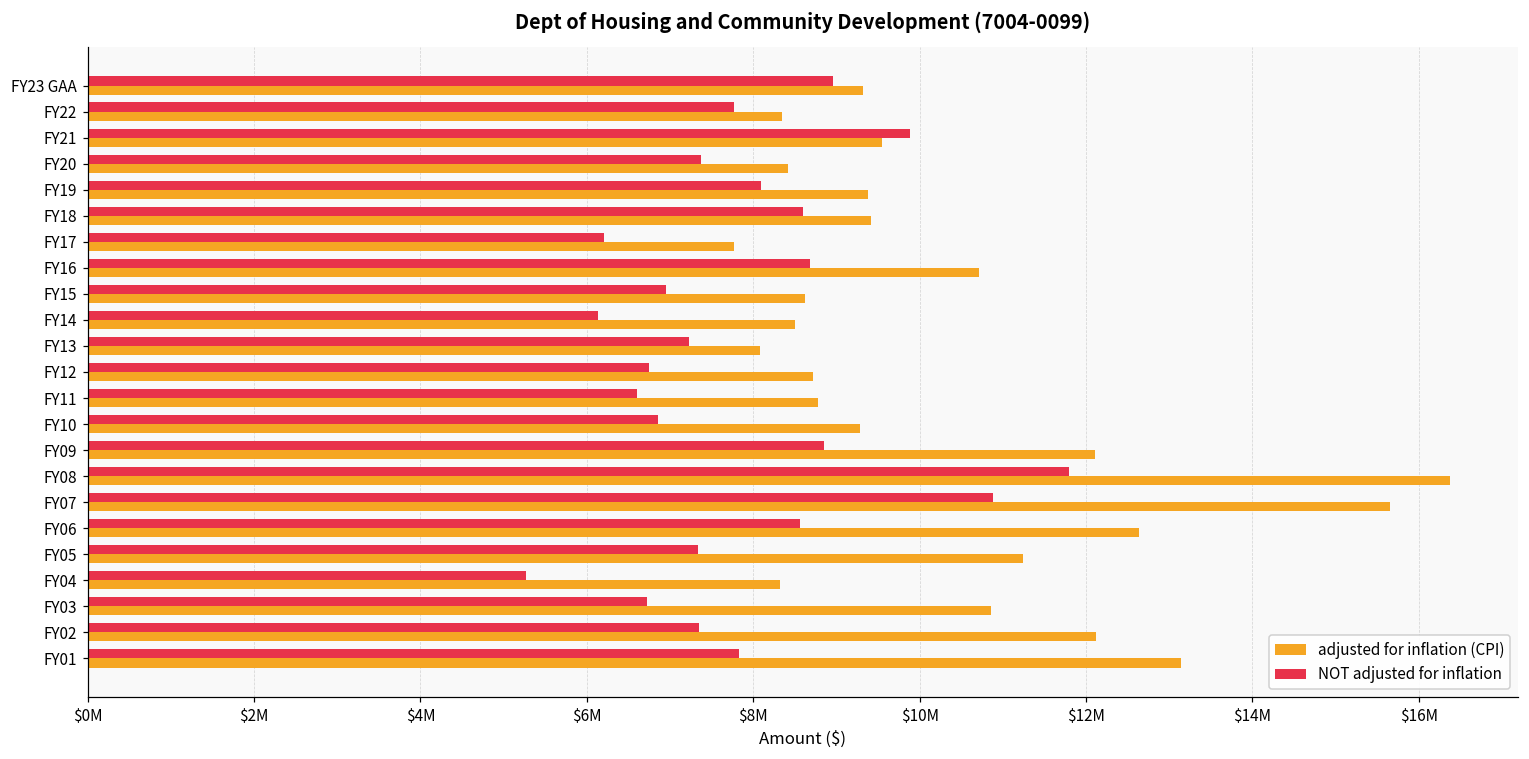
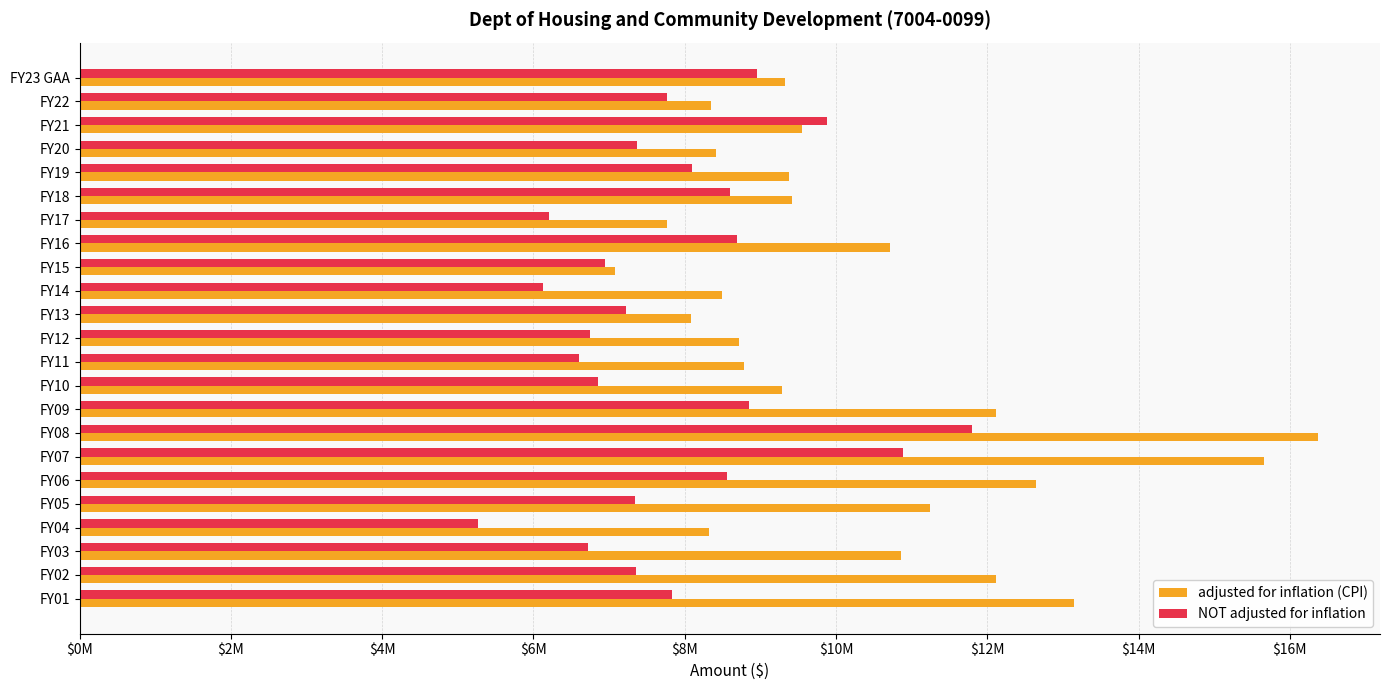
  {
    "adjusted for inflation (CPI)": {
      "FY23 GAA": "$9300000",
      "FY22": "$8300000",
      "FY21": "$9500000",
      "FY20": "$8400000",
      "FY19": "$9400000",
      "FY18": "$9400000",
      "FY17": "$7800000",
      "FY16": "$10700000",
-     "FY15": "$8600000",
+     "FY15": "$7100000",
      "FY14": "$8500000",
      "FY13": "$8100000",
      "FY12": "$8700000",
      "FY11": "$8800000",
      "FY10": "$9300000",
      "FY09": "$12100000",
      "FY08": "$16400000",
      "FY07": "$15700000",
      "FY06": "$12600000",
      "FY05": "$11200000",
      "FY04": "$8300000",
      "FY03": "$10900000",
      "FY02": "$12100000",
      "FY01": "$13100000"
    },
    "NOT adjusted for inflation": {
      "FY23 GAA": "$9000000",
      "FY22": "$7800000",
      "FY21": "$9900000",
      "FY20": "$7400000",
      "FY19": "$8100000",
      "FY18": "$8600000",
      "FY17": "$6200000",
      "FY16": "$8700000",
      "FY15": "$6900000",
      "FY14": "$6100000",
      "FY13": "$7200000",
      "FY12": "$6800000",
      "FY11": "$6600000",
      "FY10": "$6900000",
      "FY09": "$8800000",
      "FY08": "$11800000",
      "FY07": "$10900000",
      "FY06": "$8600000",
      "FY05": "$7300000",
      "FY04": "$5300000",
      "FY03": "$6700000",
      "FY02": "$7300000",
      "FY01": "$7800000"
    }
  }
